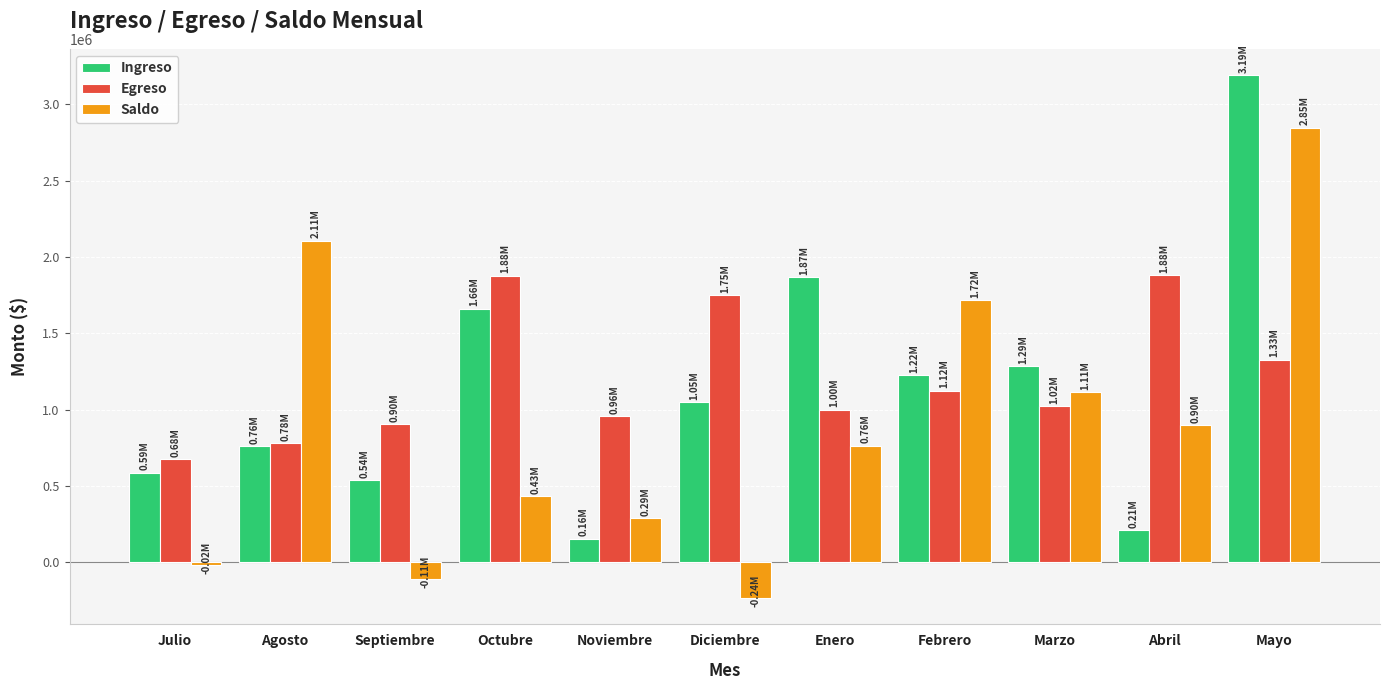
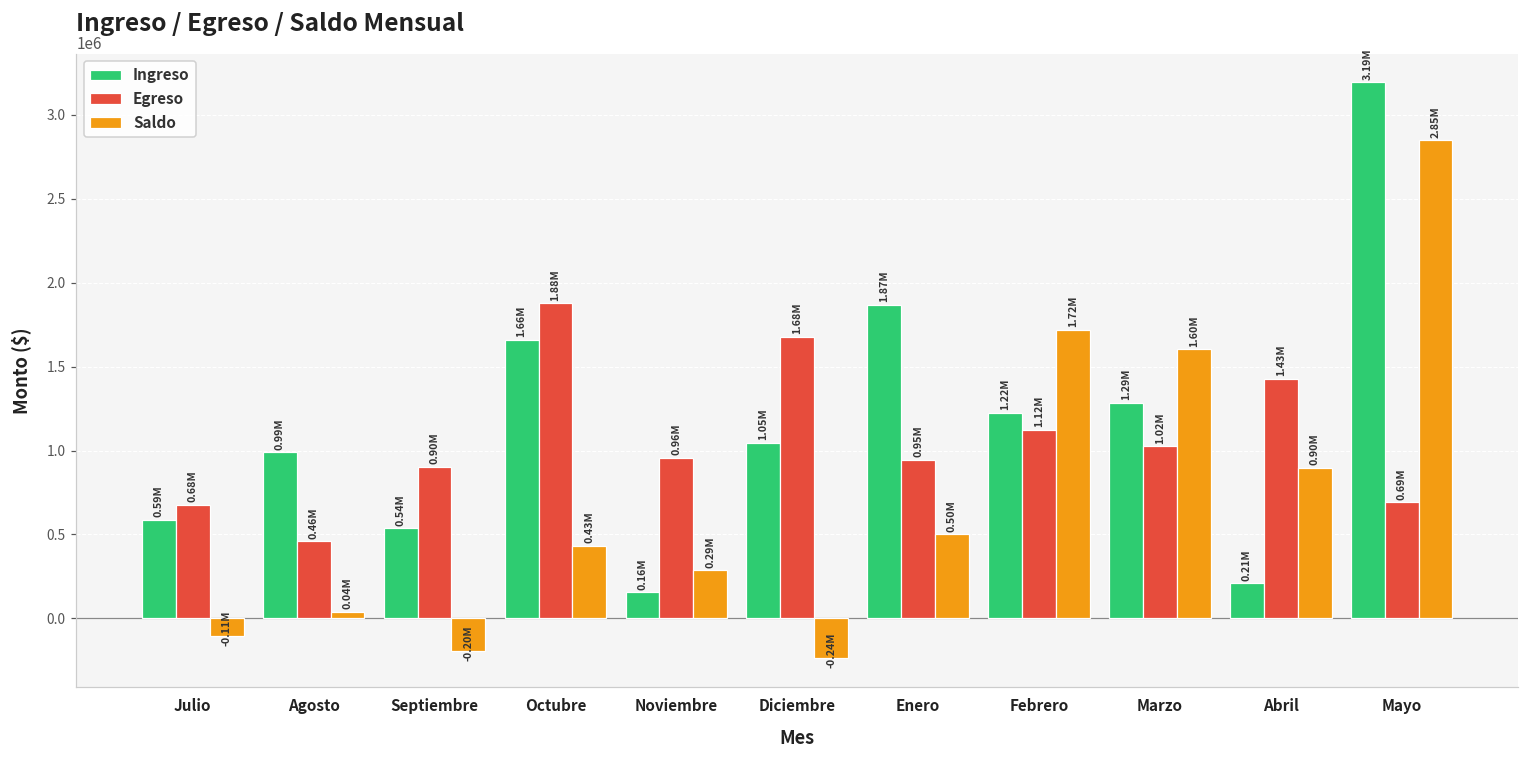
  {
    "Ingreso": {
      "Julio": "0.59M",
-     "Agosto": "0.76M",
+     "Agosto": "0.99M",
      "Septiembre": "0.54M",
      "Octubre": "1.66M",
      "Noviembre": "0.16M",
      "Diciembre": "1.05M",
      "Enero": "1.87M",
      "Febrero": "1.22M",
      "Marzo": "1.29M",
      "Abril": "0.21M",
      "Mayo": "3.19M"
    },
    "Egreso": {
      "Julio": "0.68M",
-     "Agosto": "0.78M",
+     "Agosto": "0.46M",
      "Septiembre": "0.90M",
      "Octubre": "1.88M",
      "Noviembre": "0.96M",
-     "Diciembre": "1.75M",
-     "Enero": "1.00M",
+     "Diciembre": "1.68M",
+     "Enero": "0.95M",
      "Febrero": "1.12M",
      "Marzo": "1.02M",
-     "Abril": "1.88M",
-     "Mayo": "1.33M"
+     "Abril": "1.43M",
+     "Mayo": "0.69M"
    },
    "Saldo": {
-     "Julio": "-0.02M",
-     "Agosto": "2.11M",
-     "Septiembre": "-0.11M",
+     "Julio": "-0.11M",
+     "Agosto": "0.04M",
+     "Septiembre": "-0.20M",
      "Octubre": "0.43M",
      "Noviembre": "0.29M",
      "Diciembre": "-0.24M",
-     "Enero": "0.76M",
+     "Enero": "0.50M",
      "Febrero": "1.72M",
-     "Marzo": "1.11M",
+     "Marzo": "1.60M",
      "Abril": "0.90M",
      "Mayo": "2.85M"
    }
  }
